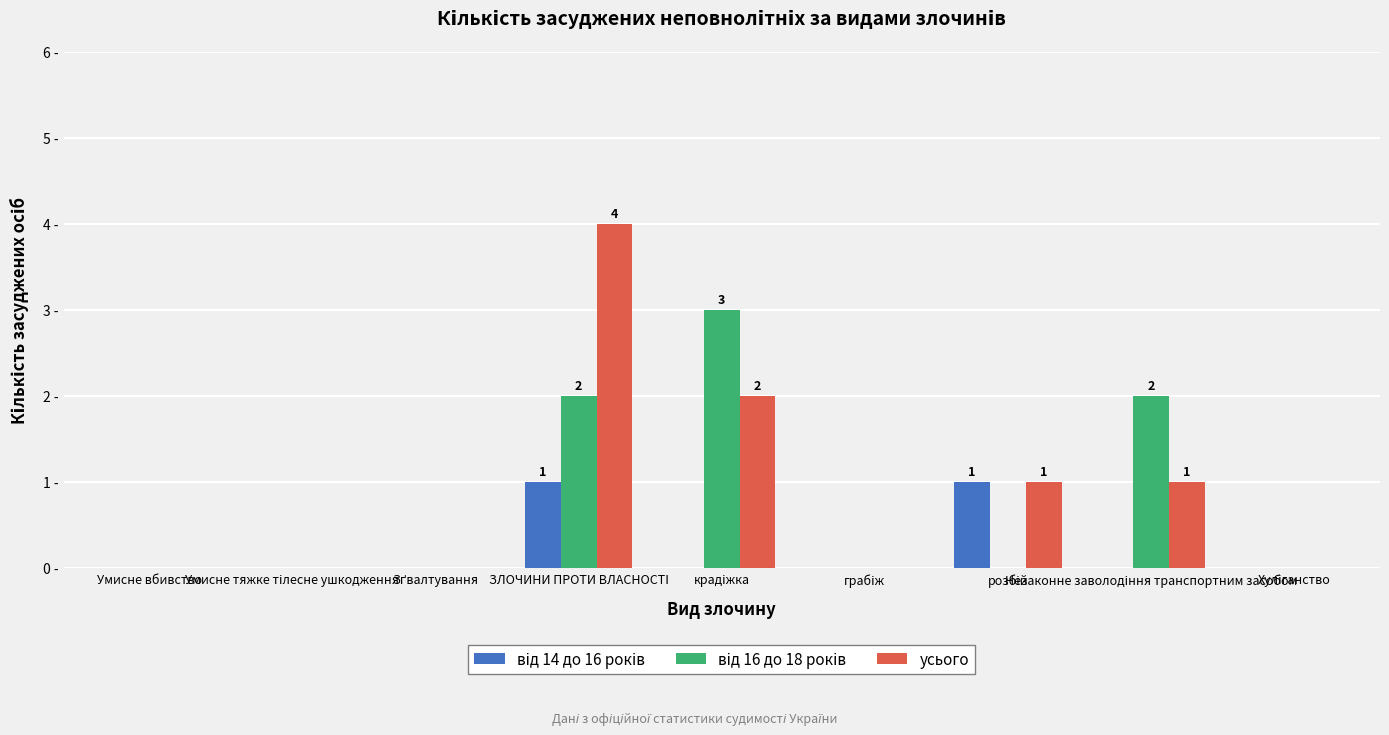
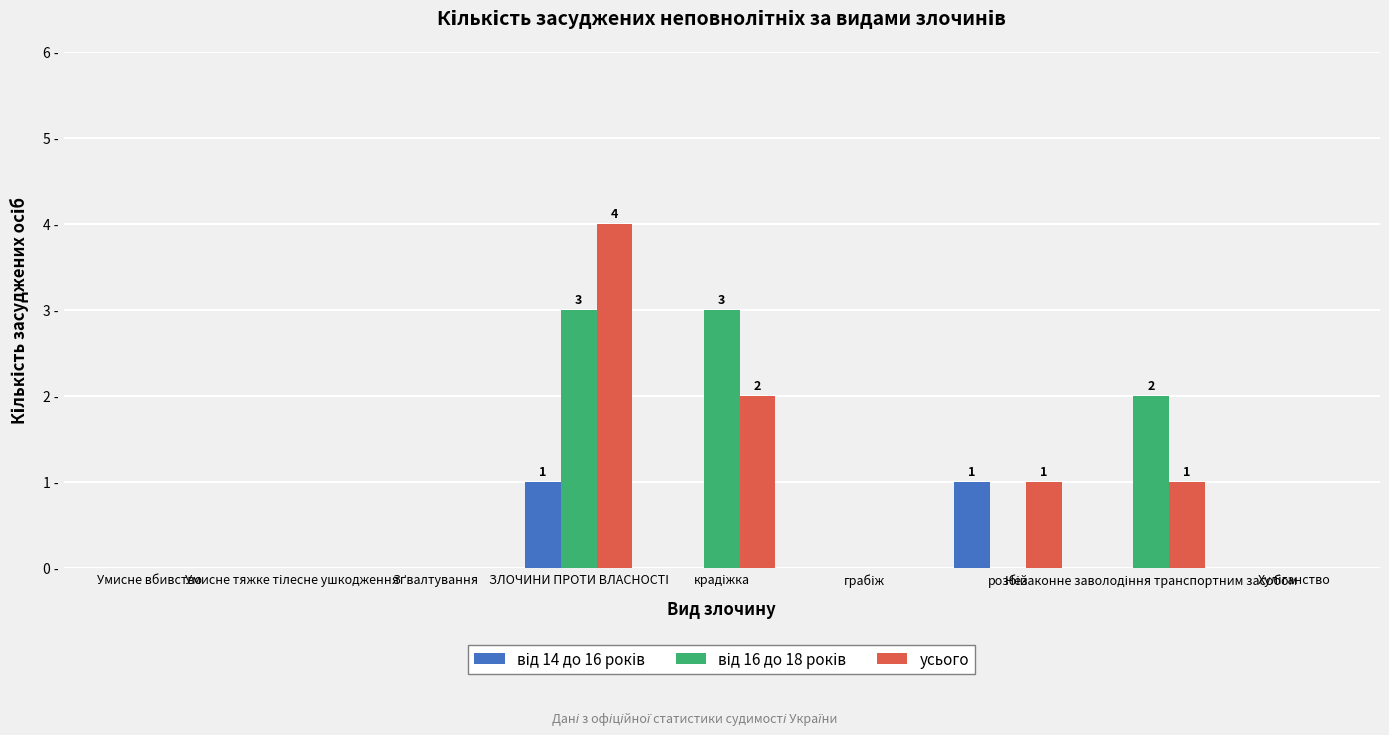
  {
    "від 16 до 18 років": {
-     "ЗЛОЧИНИ ПРОТИ ВЛАСНОСТІ": 2,
+     "ЗЛОЧИНИ ПРОТИ ВЛАСНОСТІ": 3,
      "крадіжка": 3,
      "Незаконне заволодіння транспортним засобом": 2
    }
  }
